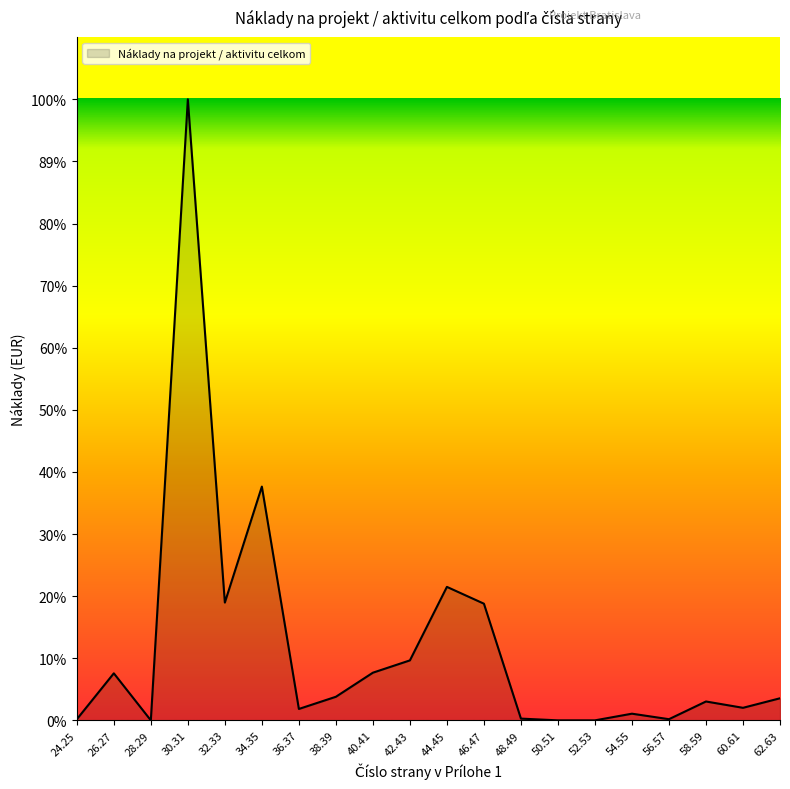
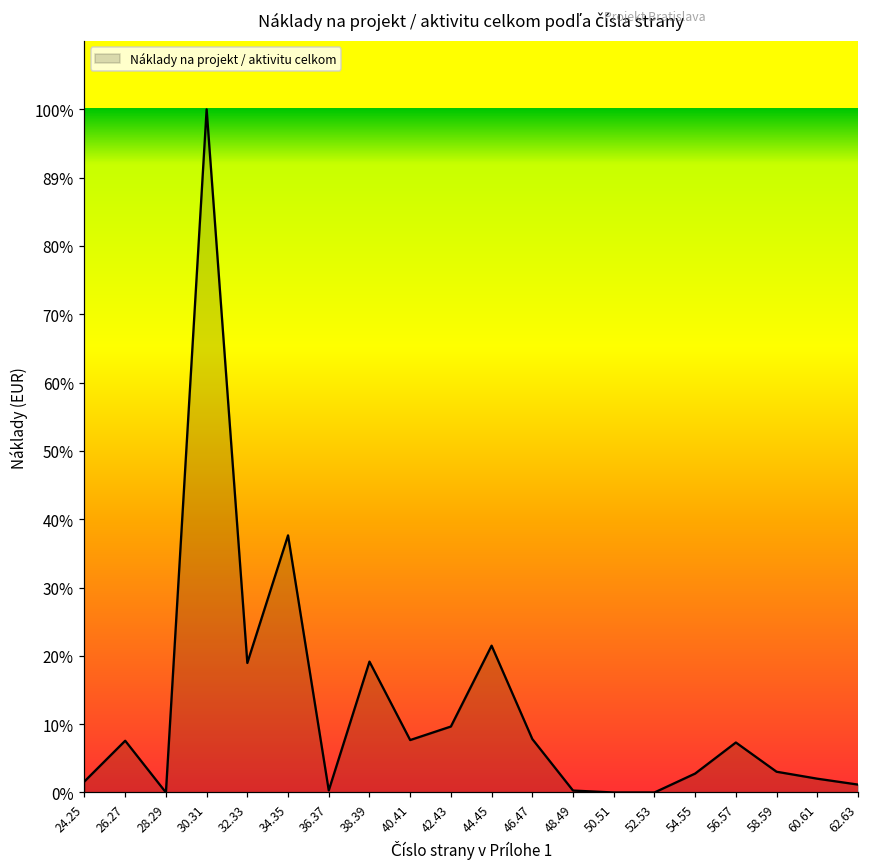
  {
-   "24.25": "0%",
+   "24.25": "2%",
    "26.27": "8%",
    "28.29": "0%",
    "30.31": "100%",
    "32.33": "19%",
    "34.35": "38%",
-   "36.37": "2%",
-   "38.39": "4%",
+   "36.37": "0%",
+   "38.39": "19%",
    "40.41": "8%",
    "42.43": "10%",
    "44.45": "21%",
-   "46.47": "19%",
+   "46.47": "8%",
    "48.49": "0%",
    "50.51": "0%",
    "52.53": "0%",
-   "54.55": "1%",
-   "56.57": "0%",
+   "54.55": "3%",
+   "56.57": "7%",
    "58.59": "3%",
    "60.61": "2%",
-   "62.63": "4%"
+   "62.63": "1%"
  }
